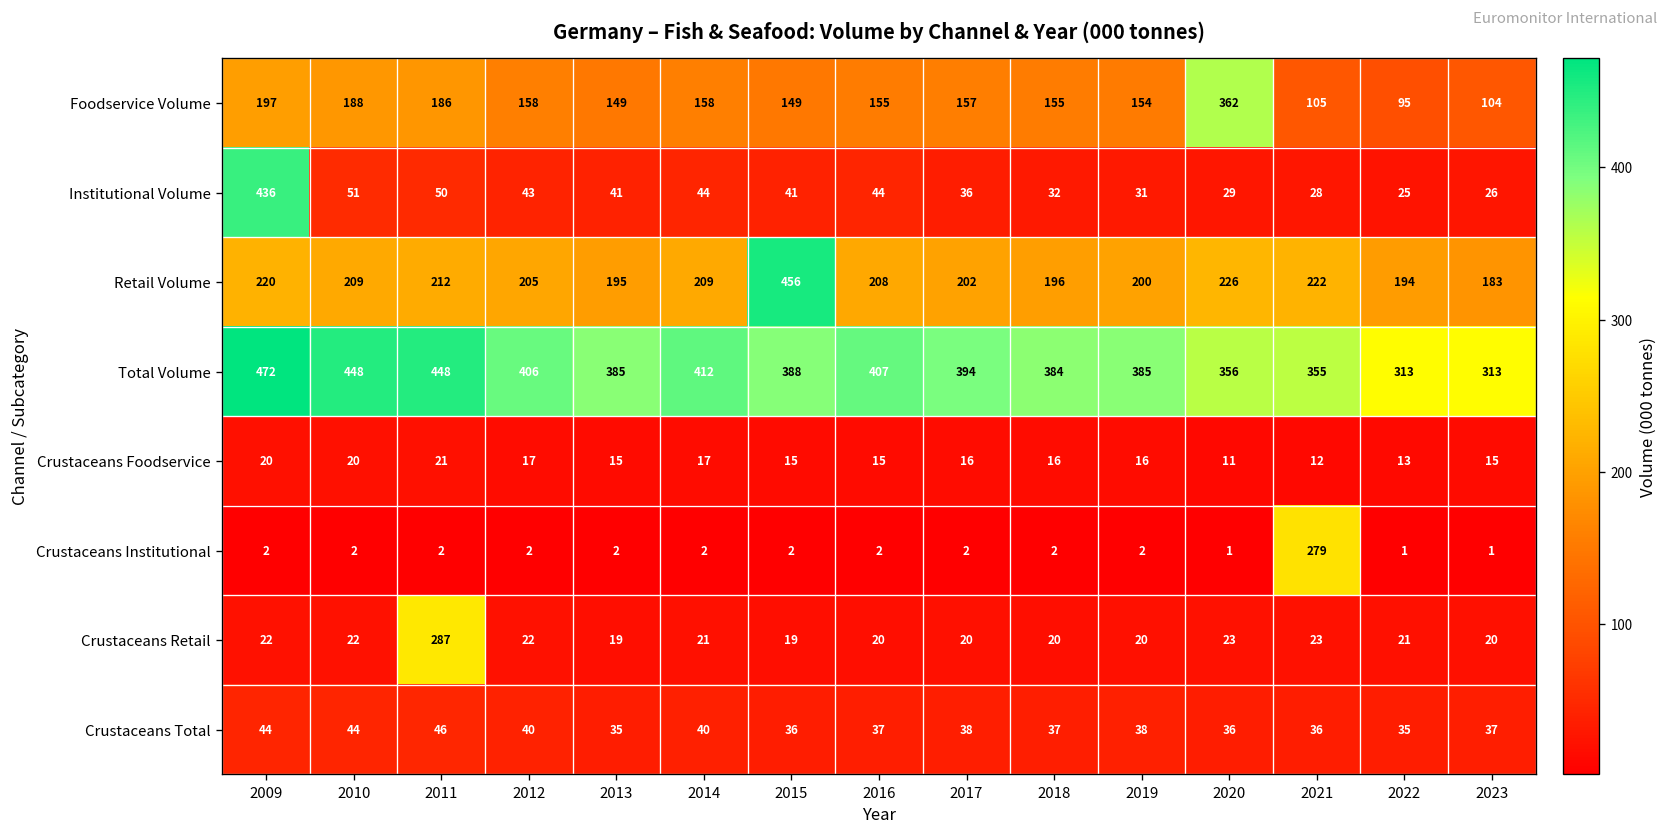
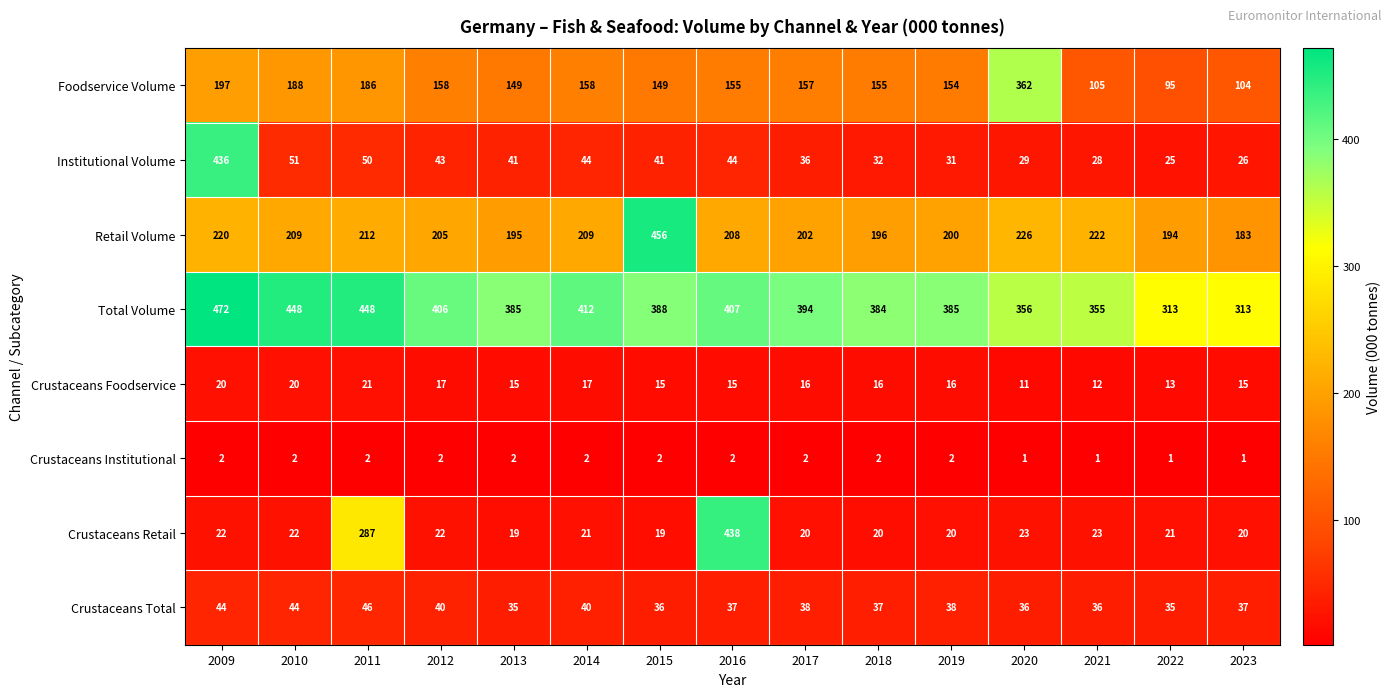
  {
    "Foodservice Volume": {
      "2009": 197,
      "2010": 188,
      "2011": 186,
      "2012": 158,
      "2013": 149,
      "2014": 158,
      "2015": 149,
      "2016": 155,
      "2017": 157,
      "2018": 155,
      "2019": 154,
      "2020": 362,
      "2021": 105,
      "2022": 95,
      "2023": 104
    },
    "Institutional Volume": {
      "2009": 436,
      "2010": 51,
      "2011": 50,
      "2012": 43,
      "2013": 41,
      "2014": 44,
      "2015": 41,
      "2016": 44,
      "2017": 36,
      "2018": 32,
      "2019": 31,
      "2020": 29,
      "2021": 28,
      "2022": 25,
      "2023": 26
    },
    "Retail Volume": {
      "2009": 220,
      "2010": 209,
      "2011": 212,
      "2012": 205,
      "2013": 195,
      "2014": 209,
      "2015": 456,
      "2016": 208,
      "2017": 202,
      "2018": 196,
      "2019": 200,
      "2020": 226,
      "2021": 222,
      "2022": 194,
      "2023": 183
    },
    "Total Volume": {
      "2009": 472,
      "2010": 448,
      "2011": 448,
      "2012": 406,
      "2013": 385,
      "2014": 412,
      "2015": 388,
      "2016": 407,
      "2017": 394,
      "2018": 384,
      "2019": 385,
      "2020": 356,
      "2021": 355,
      "2022": 313,
      "2023": 313
    },
    "Crustaceans Foodservice": {
      "2009": 20,
      "2010": 20,
      "2011": 21,
      "2012": 17,
      "2013": 15,
      "2014": 17,
      "2015": 15,
      "2016": 15,
      "2017": 16,
      "2018": 16,
      "2019": 16,
      "2020": 11,
      "2021": 12,
      "2022": 13,
      "2023": 15
    },
    "Crustaceans Institutional": {
      "2009": 2,
      "2010": 2,
      "2011": 2,
      "2012": 2,
      "2013": 2,
      "2014": 2,
      "2015": 2,
      "2016": 2,
      "2017": 2,
      "2018": 2,
      "2019": 2,
      "2020": 1,
-     "2021": 279,
+     "2021": 1,
      "2022": 1,
      "2023": 1
    },
    "Crustaceans Retail": {
      "2009": 22,
      "2010": 22,
      "2011": 287,
      "2012": 22,
      "2013": 19,
      "2014": 21,
      "2015": 19,
-     "2016": 20,
+     "2016": 438,
      "2017": 20,
      "2018": 20,
      "2019": 20,
      "2020": 23,
      "2021": 23,
      "2022": 21,
      "2023": 20
    },
    "Crustaceans Total": {
      "2009": 44,
      "2010": 44,
      "2011": 46,
      "2012": 40,
      "2013": 35,
      "2014": 40,
      "2015": 36,
      "2016": 37,
      "2017": 38,
      "2018": 37,
      "2019": 38,
      "2020": 36,
      "2021": 36,
      "2022": 35,
      "2023": 37
    }
  }
